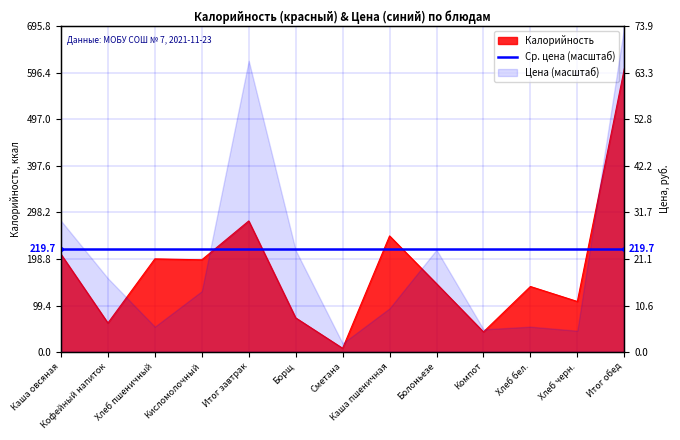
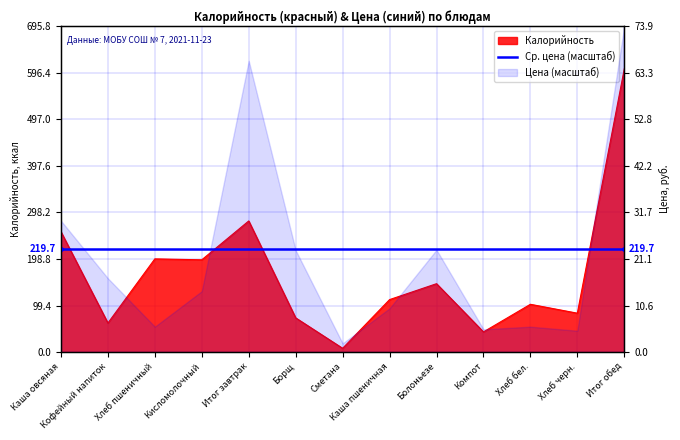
  {
    "Калорийность": {
-     "Каша овсяная": 210,
+     "Каша овсяная": 260,
      "Кофейный напиток": 60,
      "Хлеб пшеничный": 200,
      "Кисломолочный": 200,
      "Итог завтрак": 280,
      "Борщ": 70,
      "Сметана": 10,
-     "Каша пшеничная": 250,
+     "Каша пшеничная": 110,
      "Болоньезе": 150,
      "Компот": 40,
-     "Хлеб бел.": 140,
-     "Хлеб черн.": 110,
+     "Хлеб бел.": 100,
+     "Хлеб черн.": 80,
      "Итог обед": 610
    }
  }
